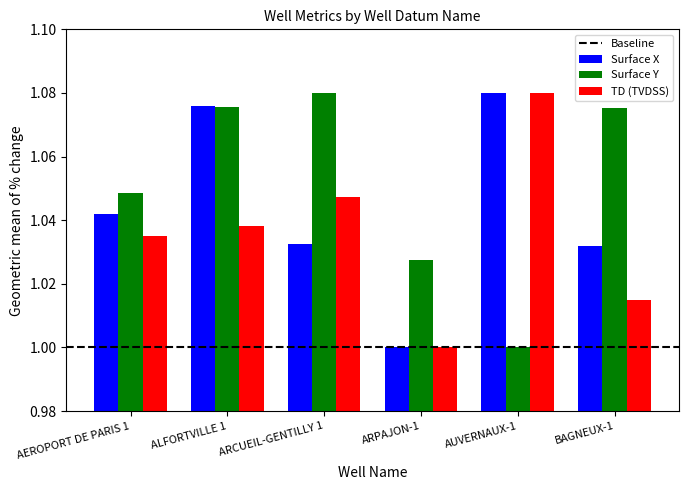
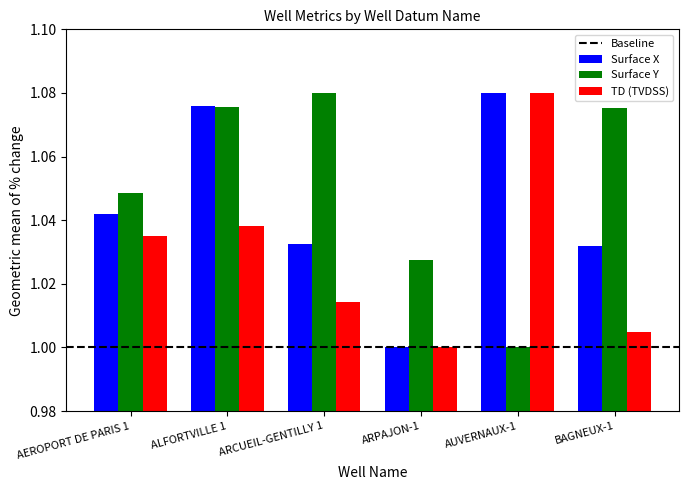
  {
    "Surface X": {
      "AEROPORT DE PARIS 1": 1.042,
      "ALFORTVILLE 1": 1.076,
      "ARCUEIL-GENTILLY 1": 1.033,
      "ARPAJON-1": 1.000,
      "AUVERNAUX-1": 1.080,
      "BAGNEUX-1": 1.032
    },
    "Surface Y": {
      "AEROPORT DE PARIS 1": 1.048,
      "ALFORTVILLE 1": 1.075,
      "ARCUEIL-GENTILLY 1": 1.080,
      "ARPAJON-1": 1.027,
      "AUVERNAUX-1": 1.000,
      "BAGNEUX-1": 1.075
    },
    "TD (TVDSS)": {
      "AEROPORT DE PARIS 1": 1.035,
      "ALFORTVILLE 1": 1.038,
-     "ARCUEIL-GENTILLY 1": 1.047,
+     "ARCUEIL-GENTILLY 1": 1.014,
      "ARPAJON-1": 1.000,
      "AUVERNAUX-1": 1.080,
-     "BAGNEUX-1": 1.015
+     "BAGNEUX-1": 1.005
    }
  }
